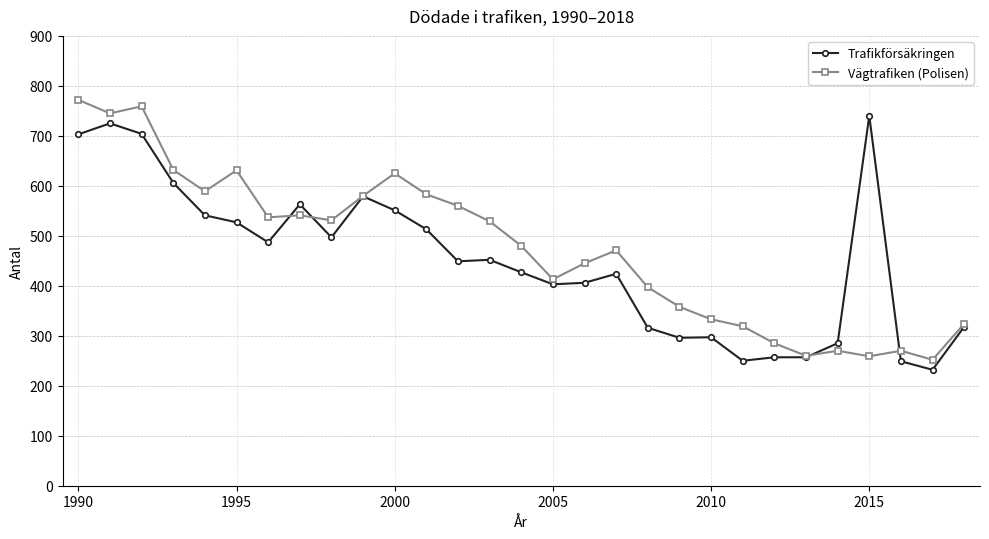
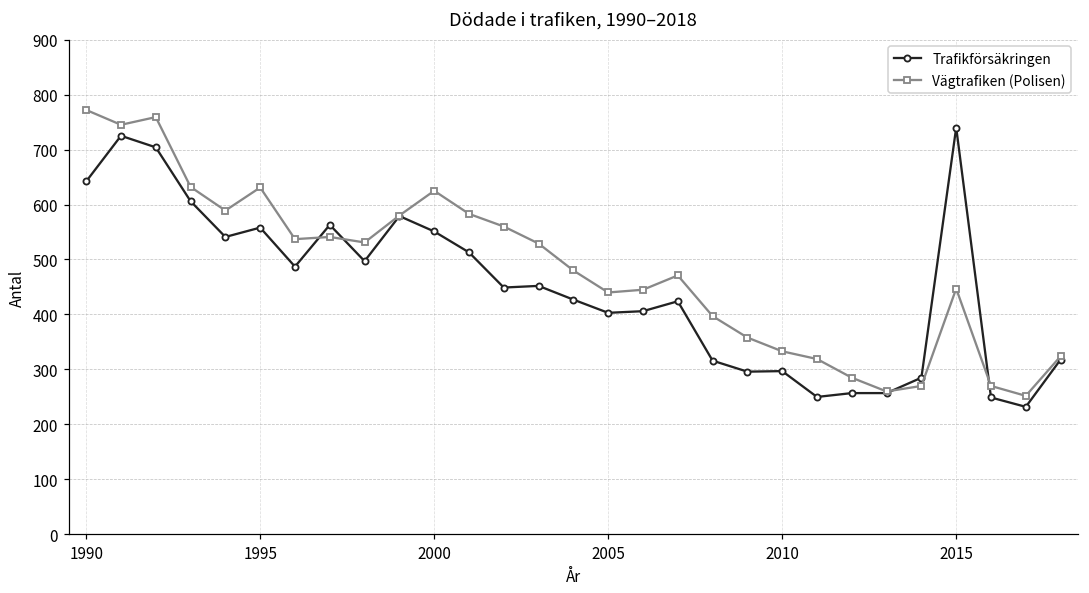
  {
    "Trafikförsäkringen": {
-     "1990": 700,
-     "1995": 530,
+     "1990": 640,
+     "1995": 560,
      "2000": 550,
      "2005": 400,
      "2010": 300,
      "2015": 740
    },
    "Vägtrafiken (Polisen)": {
      "1990": 770,
      "1995": 630,
      "2000": 630,
-     "2005": 410,
+     "2005": 440,
      "2010": 330,
-     "2015": 260
+     "2015": 450
    }
  }
